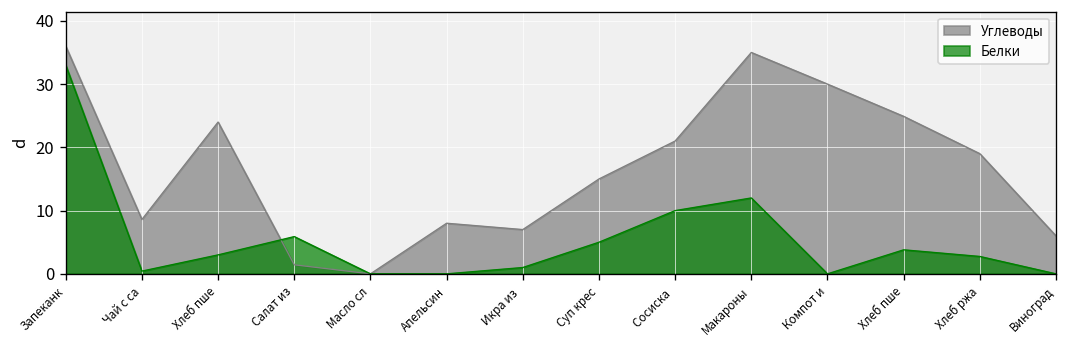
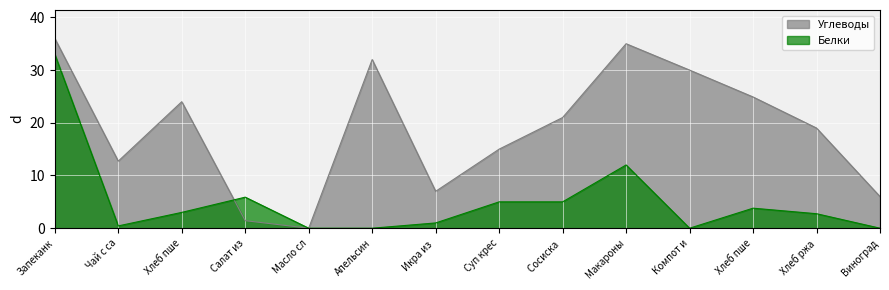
  {
    "Углеводы": {
      "Запеканк": 36,
-     "Чай с са": 9,
+     "Чай с са": 13,
      "Салат из": 1,
-     "Апельсин": 8,
+     "Апельсин": 32,
      "Икра из": 7,
      "Суп крес": 15,
      "Сосиска": 21,
      "Макароны": 35,
      "Компот и": 30,
      "Хлеб ржа": 19,
      "Виноград": 6
    },
    "Белки": {
      "Запеканк": 33,
      "Чай с са": 0,
      "Салат из": 6,
      "Апельсин": 0,
      "Икра из": 1,
      "Суп крес": 5,
-     "Сосиска": 10,
+     "Сосиска": 5,
      "Макароны": 12,
      "Компот и": 0,
      "Хлеб ржа": 3,
      "Виноград": 0
    }
  }
